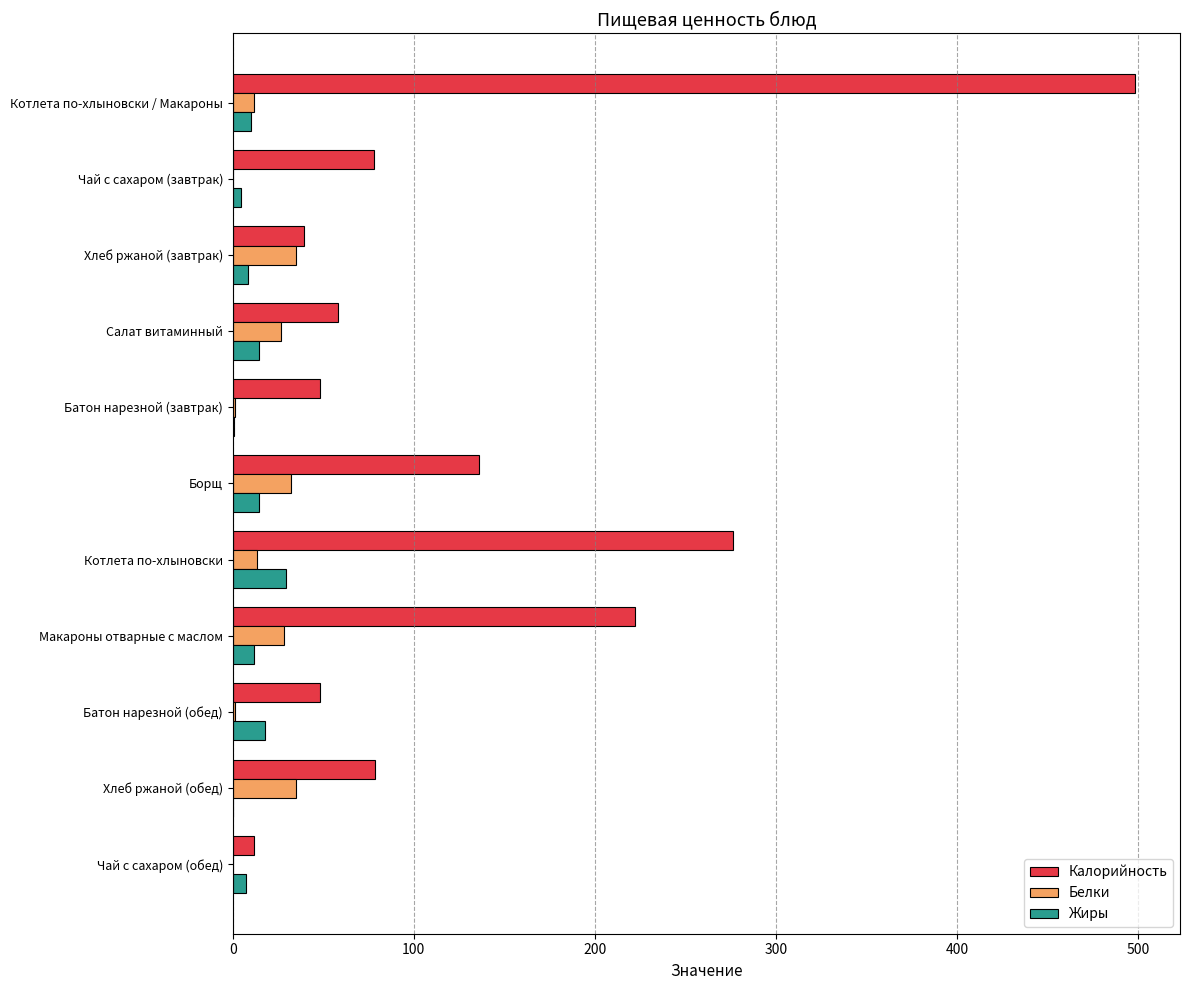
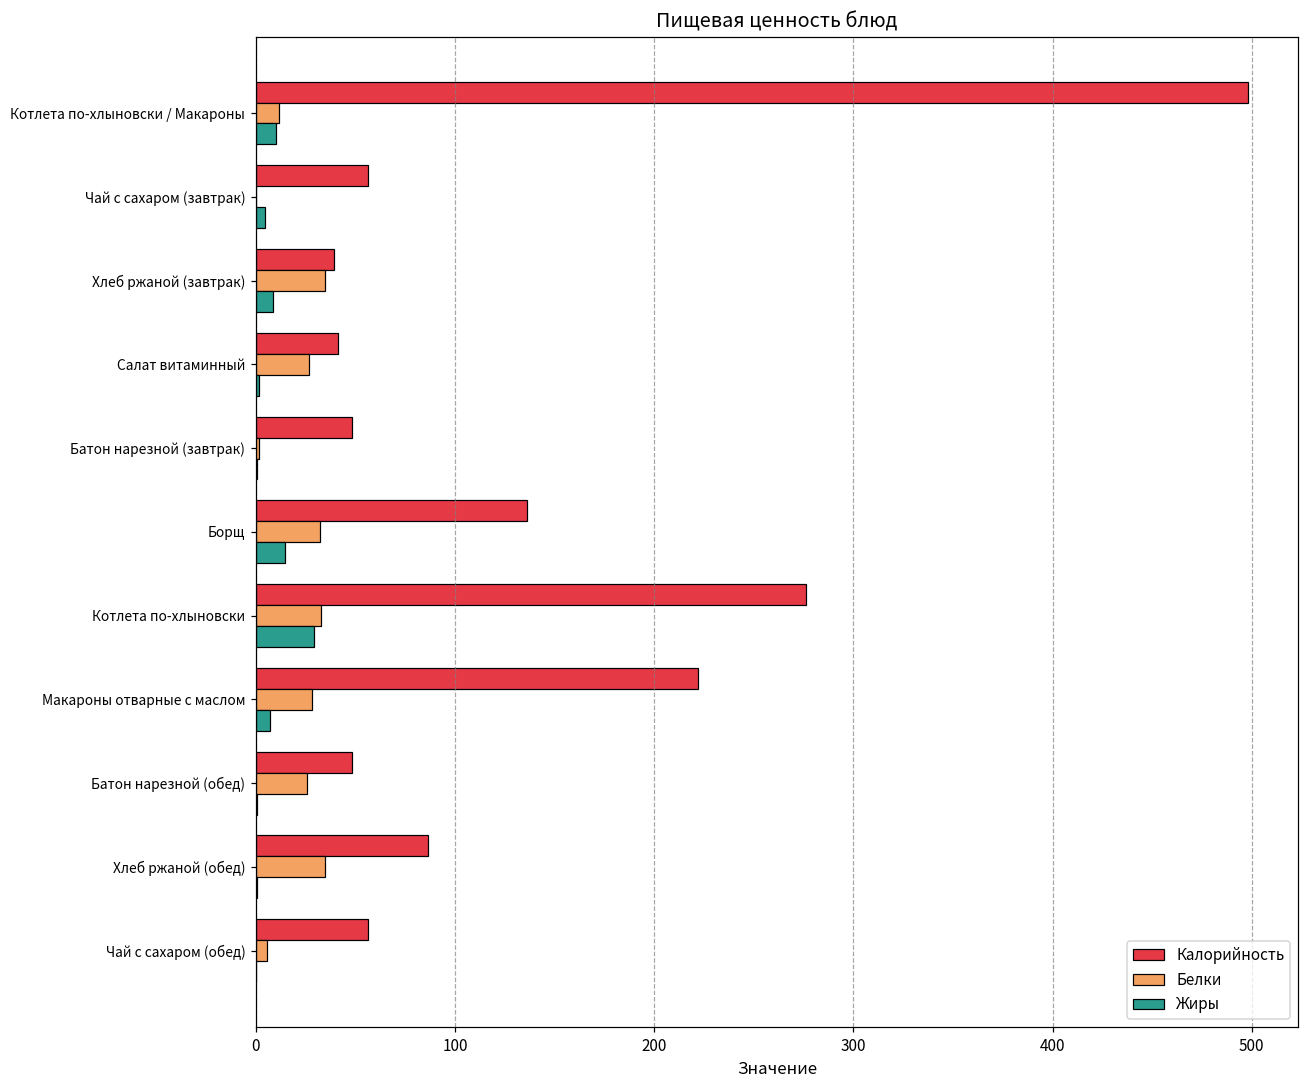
  {
    "Калорийность": {
      "Котлета по-хлыновски / Макароны": 498,
-     "Чай с сахаром (завтрак)": 78,
+     "Чай с сахаром (завтрак)": 56,
      "Хлеб ржаной (завтрак)": 39,
-     "Салат витаминный": 58,
+     "Салат витаминный": 41,
      "Батон нарезной (завтрак)": 48,
      "Борщ": 136,
      "Котлета по-хлыновски": 276,
      "Макароны отварные с маслом": 222,
      "Батон нарезной (обед)": 48,
-     "Хлеб ржаной (обед)": 79,
-     "Чай с сахаром (обед)": 12
+     "Хлеб ржаной (обед)": 87,
+     "Чай с сахаром (обед)": 56
    },
    "Белки": {
      "Котлета по-хлыновски / Макароны": 12,
      "Хлеб ржаной (завтрак)": 35,
      "Салат витаминный": 27,
      "Батон нарезной (завтрак)": 1,
      "Борщ": 32,
-     "Котлета по-хлыновски": 13,
+     "Котлета по-хлыновски": 33,
      "Макароны отварные с маслом": 28,
-     "Батон нарезной (обед)": 1,
+     "Батон нарезной (обед)": 26,
      "Хлеб ржаной (обед)": 35,
-     "Чай с сахаром (обед)": 0
+     "Чай с сахаром (обед)": 5
    },
    "Жиры": {
      "Котлета по-хлыновски / Макароны": 10,
      "Чай с сахаром (завтрак)": 5,
      "Хлеб ржаной (завтрак)": 8,
-     "Салат витаминный": 15,
+     "Салат витаминный": 2,
      "Борщ": 15,
      "Котлета по-хлыновски": 29,
-     "Макароны отварные с маслом": 12,
-     "Батон нарезной (обед)": 18,
-     "Чай с сахаром (обед)": 7
+     "Макароны отварные с маслом": 7,
+     "Батон нарезной (обед)": 1,
+     "Чай с сахаром (обед)": 0
    }
  }
